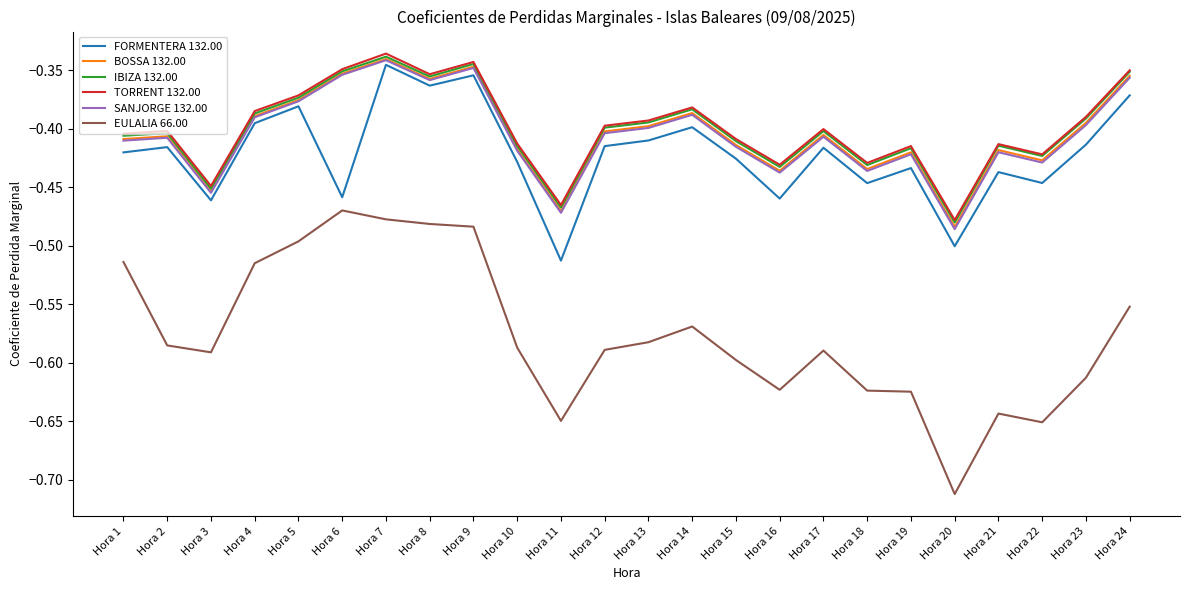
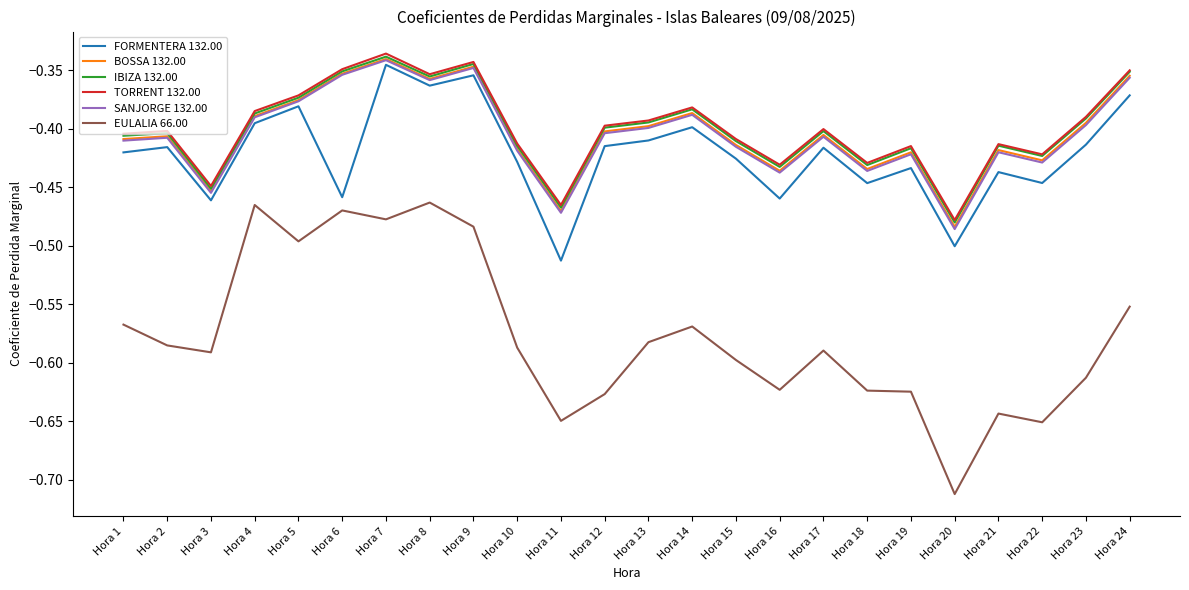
  {
    "FORMENTERA 132.00": {
      "Hora 1": -0.420,
      "Hora 2": -0.416,
      "Hora 3": -0.461,
      "Hora 4": -0.395,
      "Hora 5": -0.381,
      "Hora 6": -0.459,
      "Hora 7": -0.345,
      "Hora 8": -0.363,
      "Hora 9": -0.354,
      "Hora 10": -0.428,
      "Hora 11": -0.513,
      "Hora 12": -0.415,
      "Hora 13": -0.410,
      "Hora 14": -0.399,
      "Hora 15": -0.426,
      "Hora 16": -0.460,
      "Hora 17": -0.416,
      "Hora 18": -0.447,
      "Hora 19": -0.434,
      "Hora 20": -0.501,
      "Hora 21": -0.437,
      "Hora 22": -0.446,
      "Hora 23": -0.414,
      "Hora 24": -0.372
    },
    "IBIZA 132.00": {
      "Hora 3": -0.451,
      "Hora 11": -0.467
    },
    "TORRENT 132.00": {
      "Hora 3": -0.449,
      "Hora 7": -0.336,
      "Hora 11": -0.465
    },
    "EULALIA 66.00": {
-     "Hora 1": -0.514,
+     "Hora 1": -0.568,
      "Hora 2": -0.585,
      "Hora 3": -0.591,
-     "Hora 4": -0.515,
+     "Hora 4": -0.465,
      "Hora 5": -0.496,
      "Hora 6": -0.470,
      "Hora 7": -0.478,
-     "Hora 8": -0.481,
+     "Hora 8": -0.463,
      "Hora 9": -0.484,
      "Hora 10": -0.587,
      "Hora 11": -0.650,
-     "Hora 12": -0.589,
+     "Hora 12": -0.627,
      "Hora 13": -0.583,
      "Hora 14": -0.569,
      "Hora 15": -0.598,
      "Hora 16": -0.623,
      "Hora 17": -0.590,
      "Hora 18": -0.624,
      "Hora 19": -0.625,
      "Hora 20": -0.712,
      "Hora 21": -0.644,
      "Hora 22": -0.651,
      "Hora 23": -0.613,
      "Hora 24": -0.552
    }
  }
